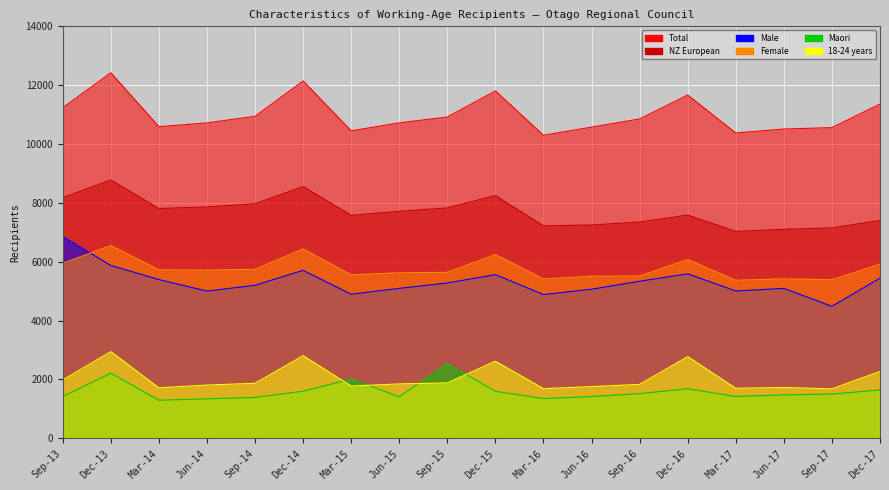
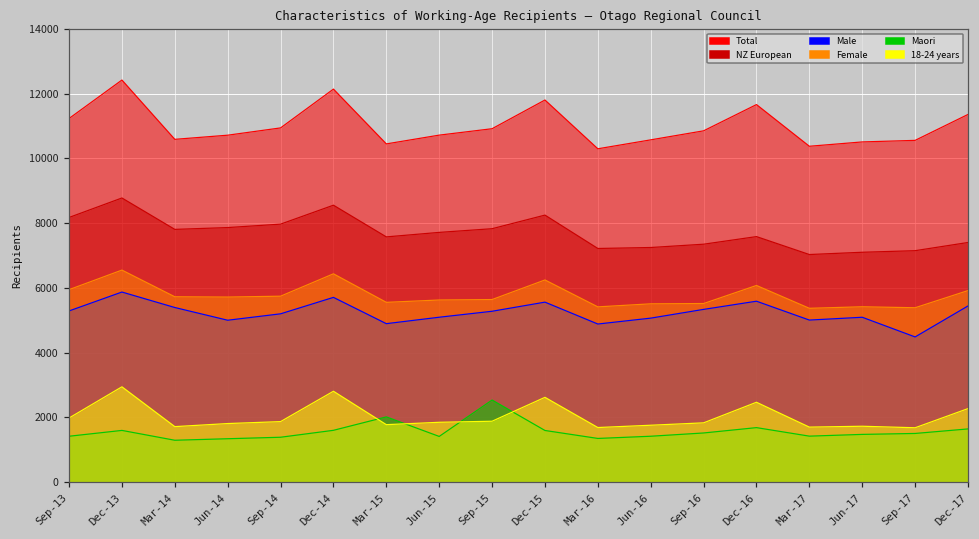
  {
    "Male": {
-     "Sep-13": 6900,
+     "Sep-13": 5300,
      "Dec-13": 5900,
      "Mar-14": 5400,
      "Jun-14": 5000,
      "Sep-14": 5200,
      "Dec-14": 5700,
      "Mar-15": 4900,
      "Jun-15": 5100,
      "Sep-15": 5300,
      "Dec-15": 5600,
      "Mar-16": 4900,
      "Jun-16": 5100,
      "Sep-16": 5300,
      "Dec-16": 5600,
      "Mar-17": 5000,
      "Jun-17": 5100,
      "Sep-17": 4500,
      "Dec-17": 5400
    },
    "Female": {
      "Sep-13": 5900,
      "Dec-13": 6600,
      "Mar-14": 5700,
      "Jun-14": 5700,
      "Sep-14": 5700,
      "Dec-14": 6400,
      "Mar-15": 5600,
      "Jun-15": 5600,
      "Sep-15": 5600,
      "Dec-15": 6200,
      "Mar-16": 5400,
      "Jun-16": 5500,
      "Sep-16": 5500,
      "Dec-16": 6100,
      "Mar-17": 5400,
      "Jun-17": 5400,
      "Sep-17": 5400,
      "Dec-17": 5900
    },
    "Maori": {
      "Sep-13": 1400,
-     "Dec-13": 2200,
+     "Dec-13": 1600,
      "Mar-14": 1300,
      "Jun-14": 1300,
      "Sep-14": 1400,
      "Dec-14": 1600,
      "Mar-15": 2000,
      "Jun-15": 1400,
      "Sep-15": 2500,
      "Dec-15": 1600,
      "Mar-16": 1300,
      "Jun-16": 1400,
      "Sep-16": 1500,
      "Dec-16": 1700,
      "Mar-17": 1400,
      "Jun-17": 1500,
      "Sep-17": 1500,
      "Dec-17": 1600
    },
    "18-24 years": {
      "Sep-13": 2000,
      "Dec-13": 2900,
      "Mar-14": 1700,
      "Jun-14": 1800,
      "Sep-14": 1900,
      "Dec-14": 2800,
      "Mar-15": 1800,
      "Jun-15": 1800,
      "Sep-15": 1900,
      "Dec-15": 2600,
      "Mar-16": 1700,
      "Jun-16": 1800,
      "Sep-16": 1800,
-     "Dec-16": 2800,
+     "Dec-16": 2500,
      "Mar-17": 1700,
      "Jun-17": 1700,
      "Sep-17": 1700,
      "Dec-17": 2300
    }
  }
